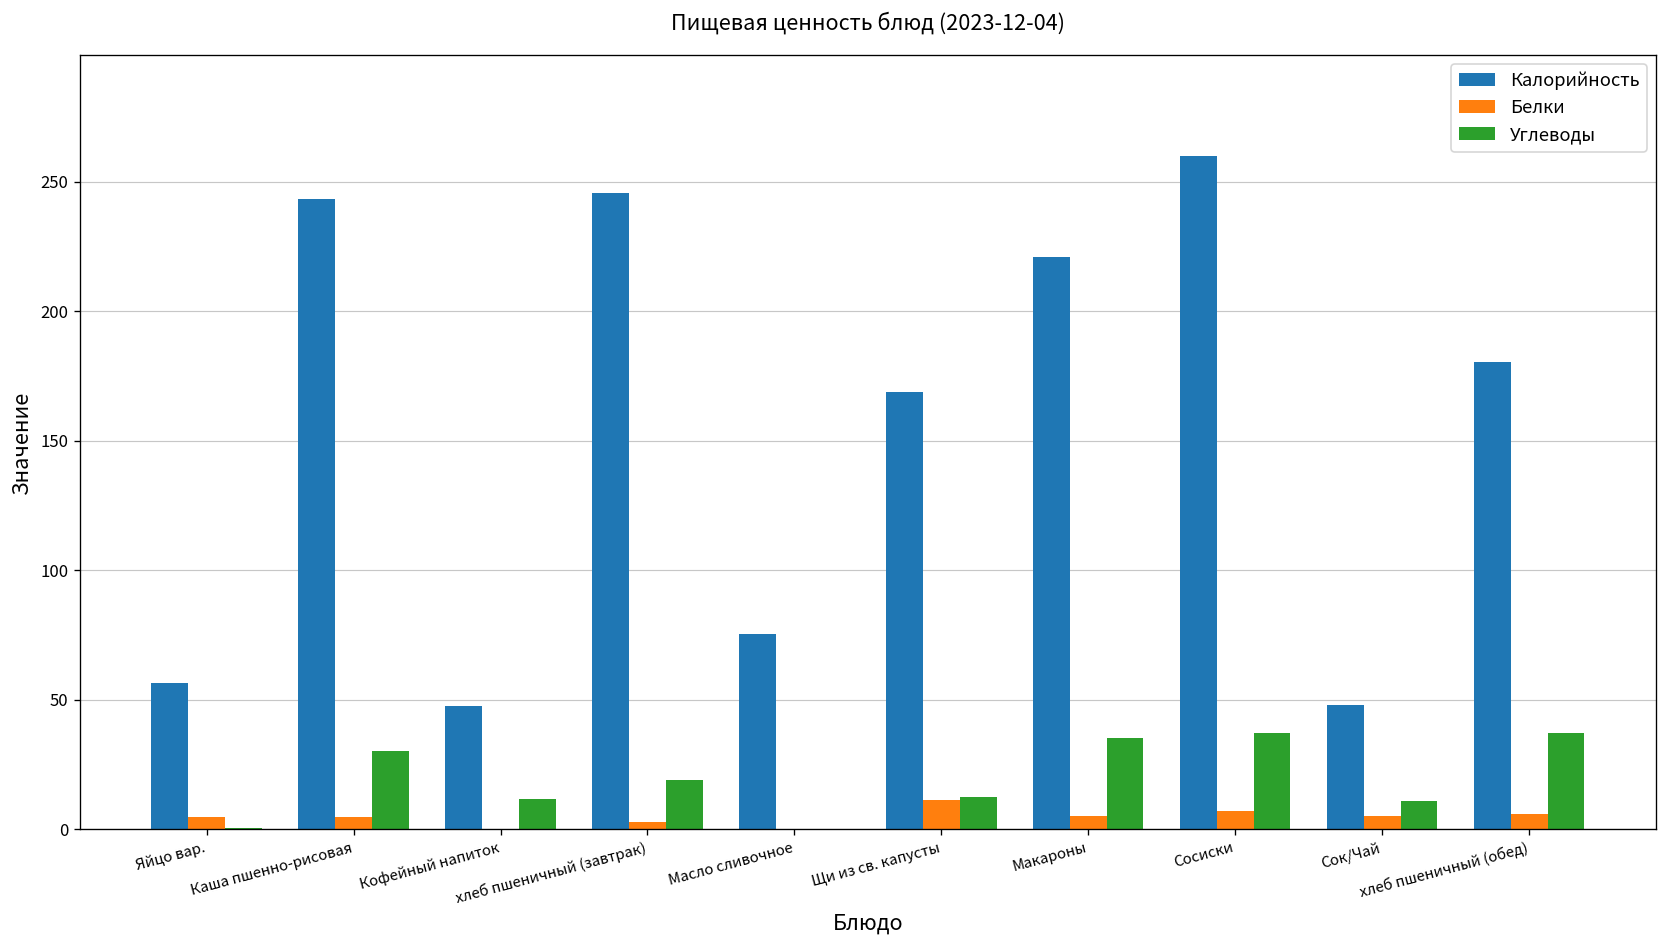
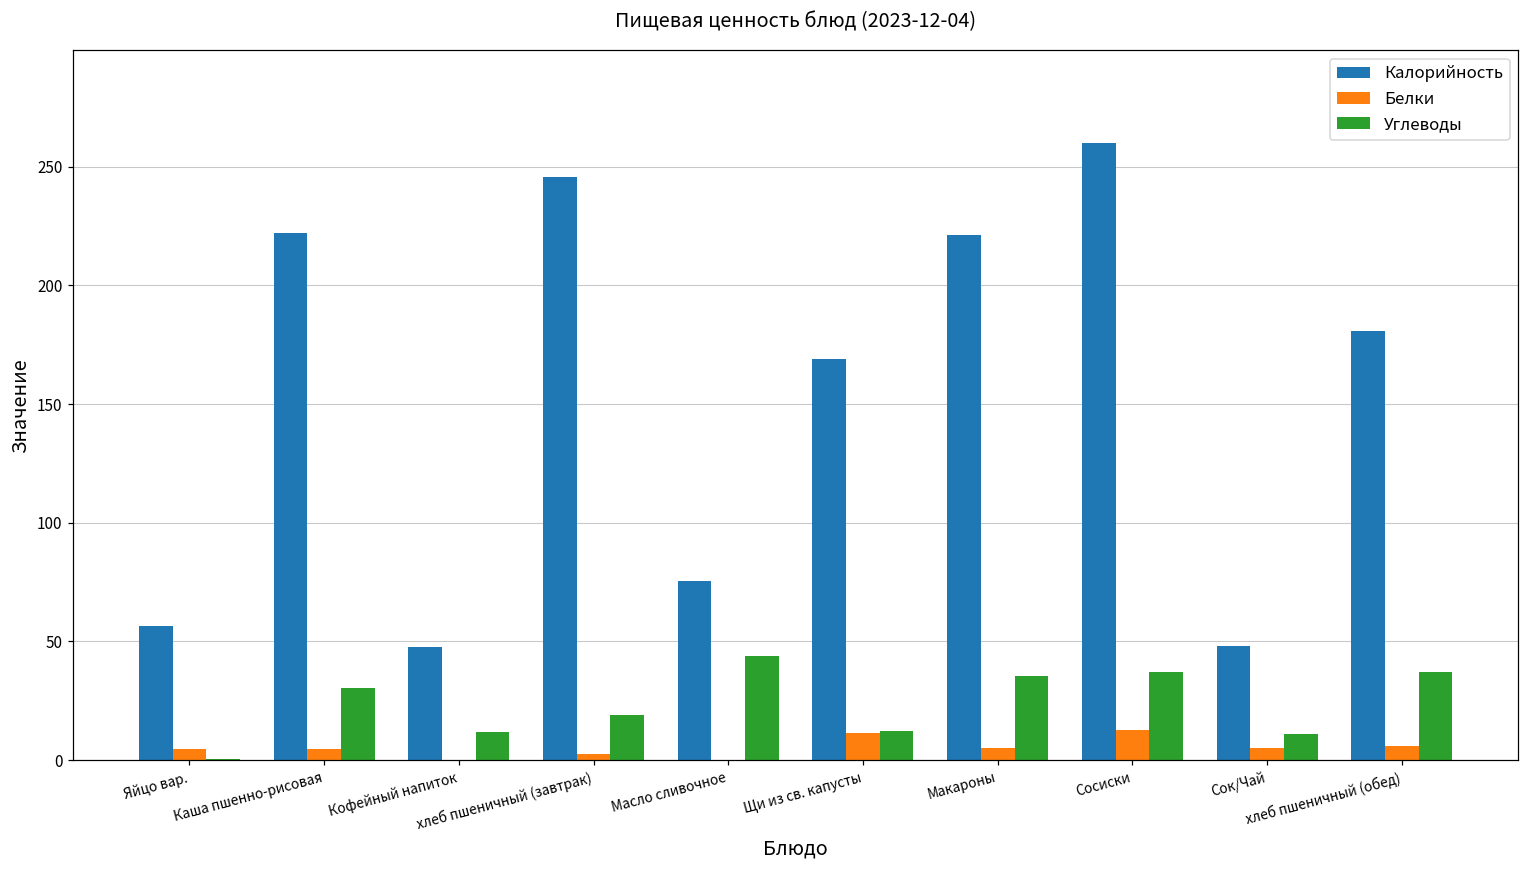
  {
    "Калорийность": {
      "Яйцо вар.": 56,
-     "Каша пшенно-рисовая": 243,
+     "Каша пшенно-рисовая": 222,
      "Кофейный напиток": 48,
      "хлеб пшеничный (завтрак)": 246,
      "Масло сливочное": 75,
      "Щи из св. капусты": 169,
      "Макароны": 221,
      "Сосиски": 260,
      "Сок/Чай": 48,
      "хлеб пшеничный (обед)": 181
    },
    "Белки": {
      "Яйцо вар.": 5,
      "Каша пшенно-рисовая": 5,
      "хлеб пшеничный (завтрак)": 3,
      "Щи из св. капусты": 11,
      "Макароны": 5,
-     "Сосиски": 7,
+     "Сосиски": 13,
      "Сок/Чай": 5,
      "хлеб пшеничный (обед)": 6
    },
    "Углеводы": {
      "Каша пшенно-рисовая": 30,
      "Кофейный напиток": 12,
      "хлеб пшеничный (завтрак)": 19,
-     "Масло сливочное": 0,
+     "Масло сливочное": 44,
      "Щи из св. капусты": 12,
      "Макароны": 35,
      "Сосиски": 37,
      "Сок/Чай": 11,
      "хлеб пшеничный (обед)": 37
    }
  }
